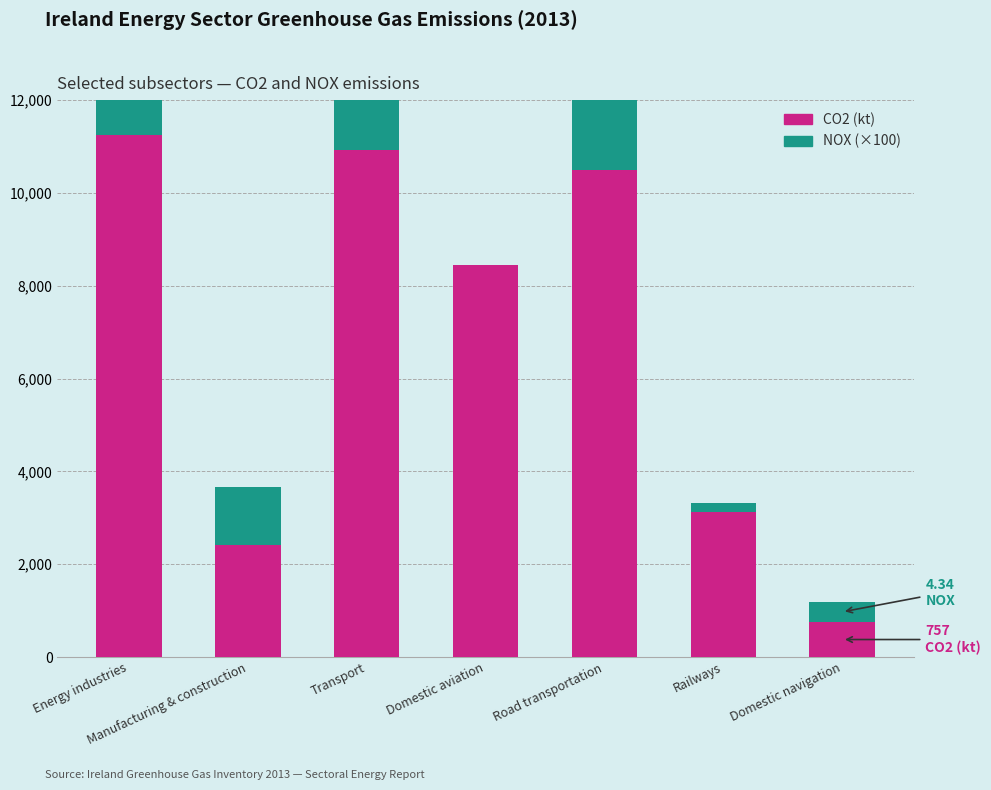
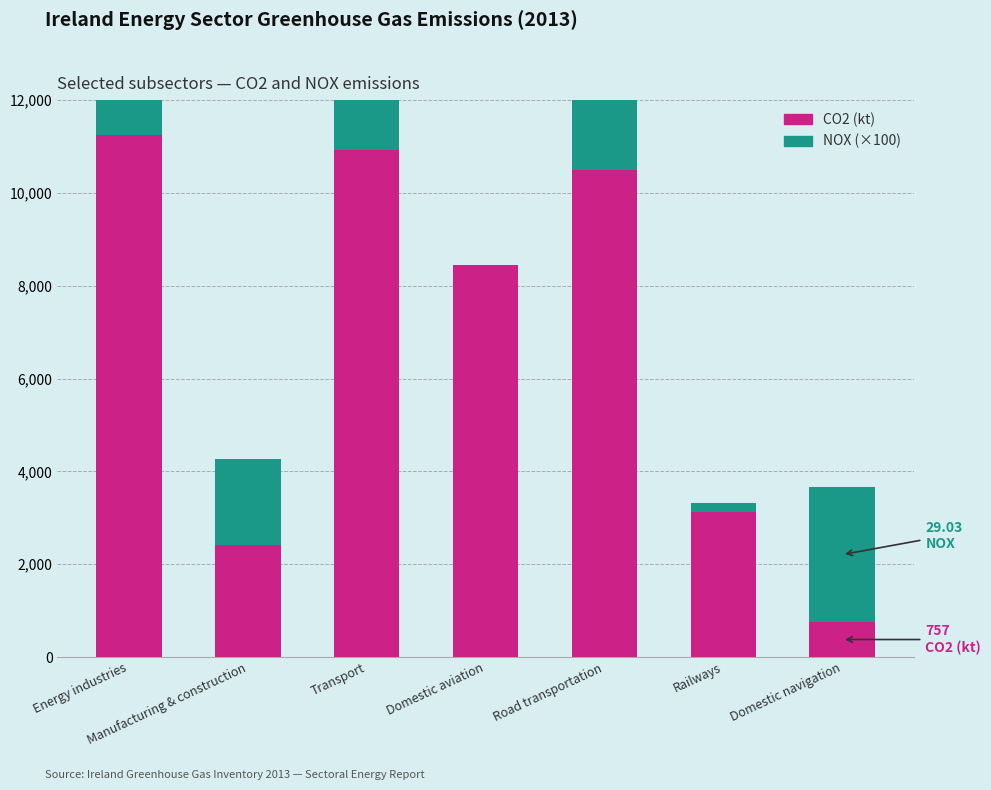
  {
    "CO2 (kt)": {
      "Domestic navigation": "757"
    },
    "NOX (×100)": {
-     "Manufacturing & construction": "1,200",
-     "Domestic navigation": "4.34"
+     "Manufacturing & construction": "1,900",
+     "Domestic navigation": "29.03"
    }
  }
